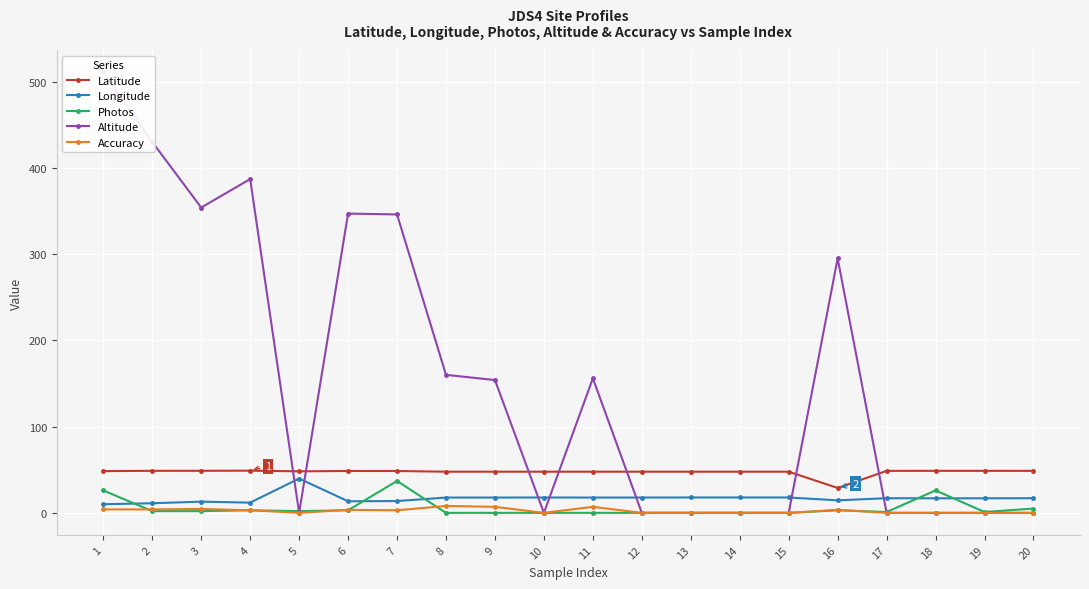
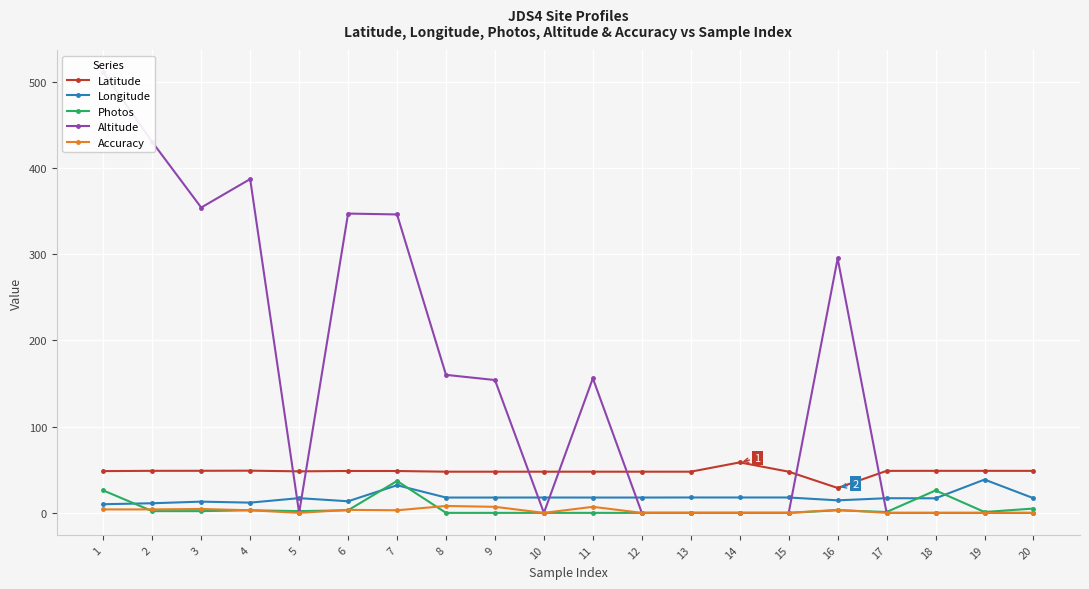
  {
    "Latitude": {
      "1": 50,
      "2": 50,
      "3": 50,
      "4": 50,
      "5": 50,
      "6": 50,
      "7": 50,
      "8": 50,
      "9": 50,
      "10": 50,
      "11": 50,
      "12": 50,
      "13": 50,
-     "14": 50,
+     "14": 60,
      "15": 50,
      "17": 50,
      "18": 50,
      "19": 50,
      "20": 50
    },
    "Longitude": {
      "1": 10,
      "2": 10,
      "3": 10,
      "4": 10,
-     "5": 40,
+     "5": 20,
      "6": 10,
-     "7": 10,
+     "7": 30,
      "8": 20,
      "9": 20,
      "10": 20,
      "11": 20,
      "12": 20,
      "13": 20,
      "14": 20,
      "15": 20,
      "16": 10,
      "17": 20,
      "18": 20,
-     "19": 20,
+     "19": 40,
      "20": 20
    },
    "Photos": {
      "1": 30,
      "7": 40,
      "8": 0,
      "9": 0,
      "11": 0,
      "18": 30,
      "20": 10
    },
    "Altitude": {
      "3": 350,
      "4": 390,
      "6": 350,
      "7": 350,
      "8": 160,
      "9": 150,
      "11": 160,
      "16": 300
    },
    "Accuracy": {
      "1": 0,
      "7": 0,
      "8": 10,
      "9": 10,
      "11": 10
    }
  }
